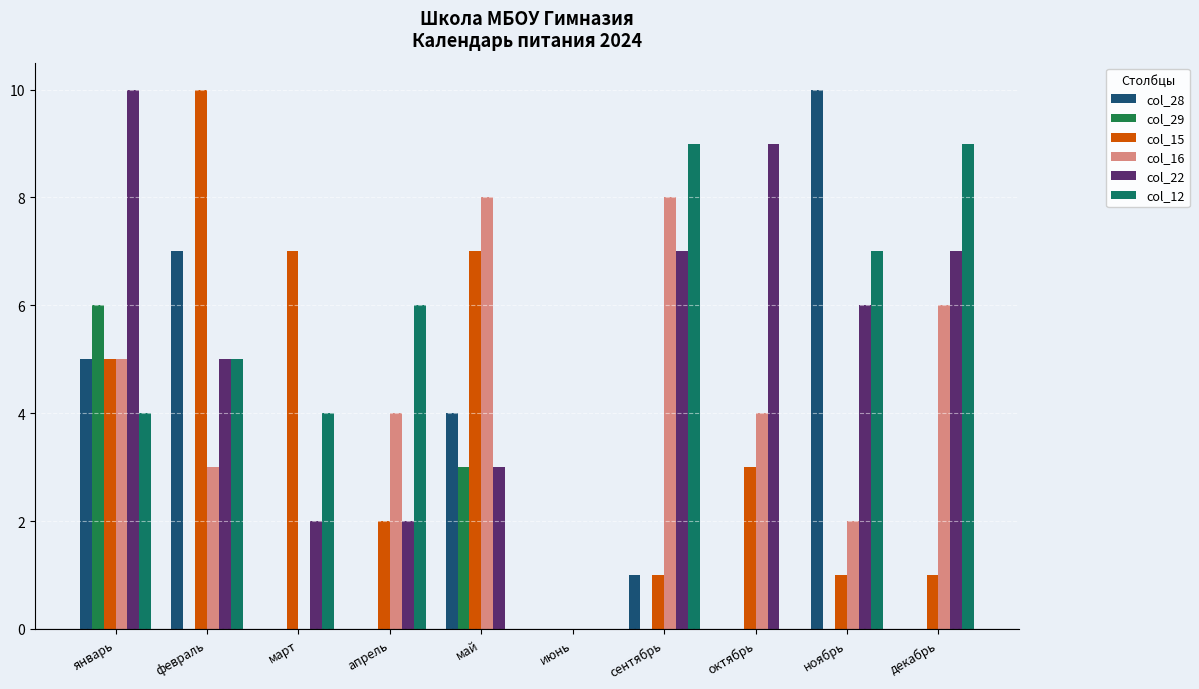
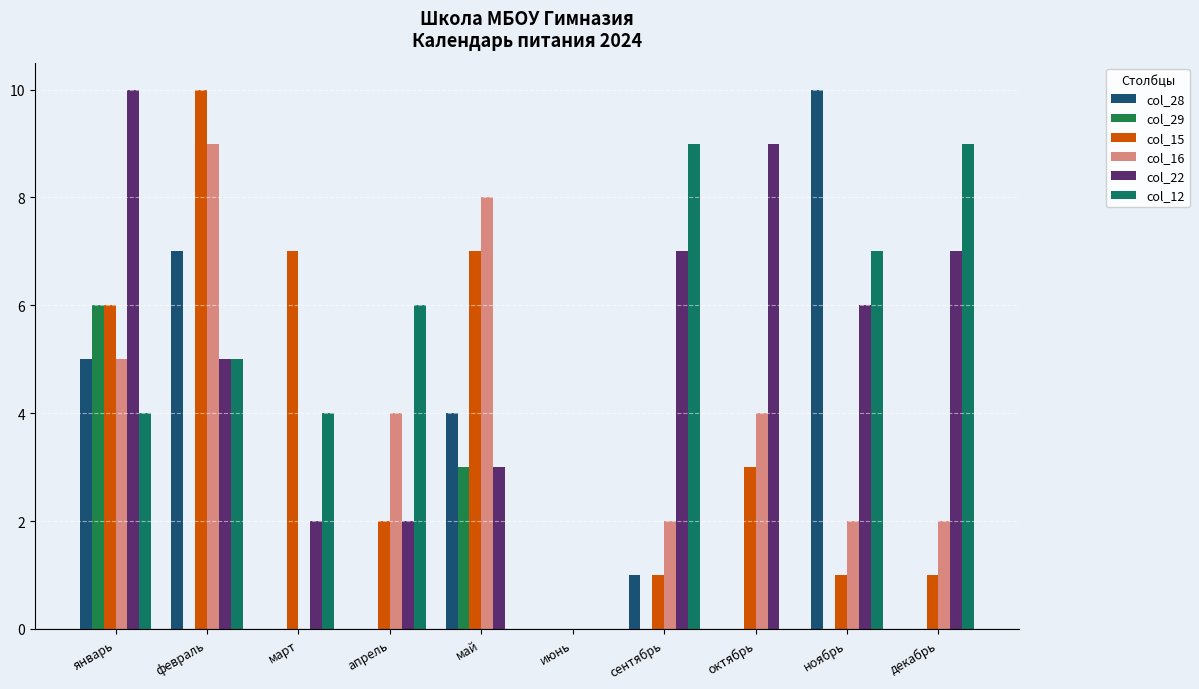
  {
    "col_15": {
-     "январь": 5,
+     "январь": 6,
      "февраль": 10,
      "март": 7,
      "апрель": 2,
      "май": 7,
      "июнь": 0,
      "сентябрь": 1,
      "октябрь": 3,
      "ноябрь": 1,
      "декабрь": 1
    },
    "col_16": {
      "январь": 5,
-     "февраль": 3,
+     "февраль": 9,
      "март": 0,
      "апрель": 4,
      "май": 8,
      "июнь": 0,
-     "сентябрь": 8,
+     "сентябрь": 2,
      "октябрь": 4,
      "ноябрь": 2,
-     "декабрь": 6
+     "декабрь": 2
    },
    "col_22": {
      "январь": 10,
      "февраль": 5,
      "март": 2,
      "апрель": 2,
      "май": 3,
      "июнь": 0,
      "сентябрь": 7,
      "октябрь": 9,
      "ноябрь": 6,
      "декабрь": 7
    }
  }
